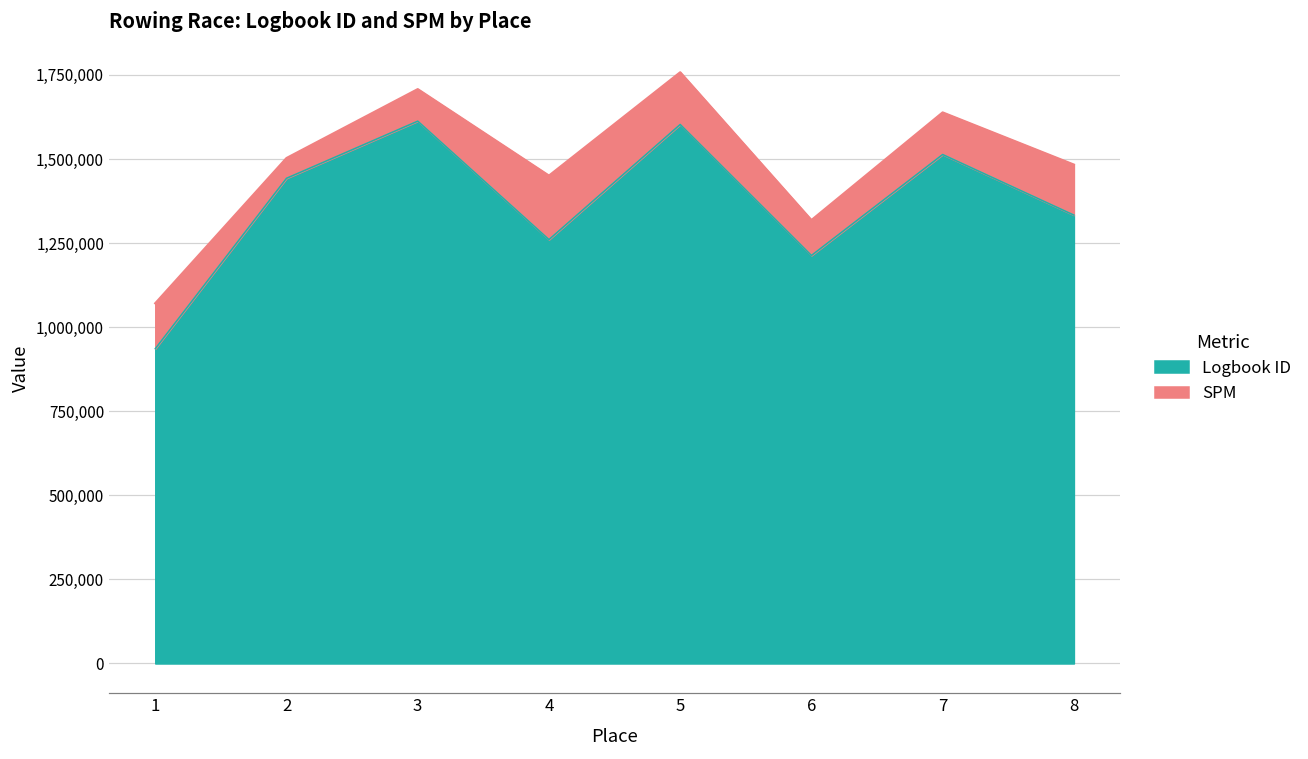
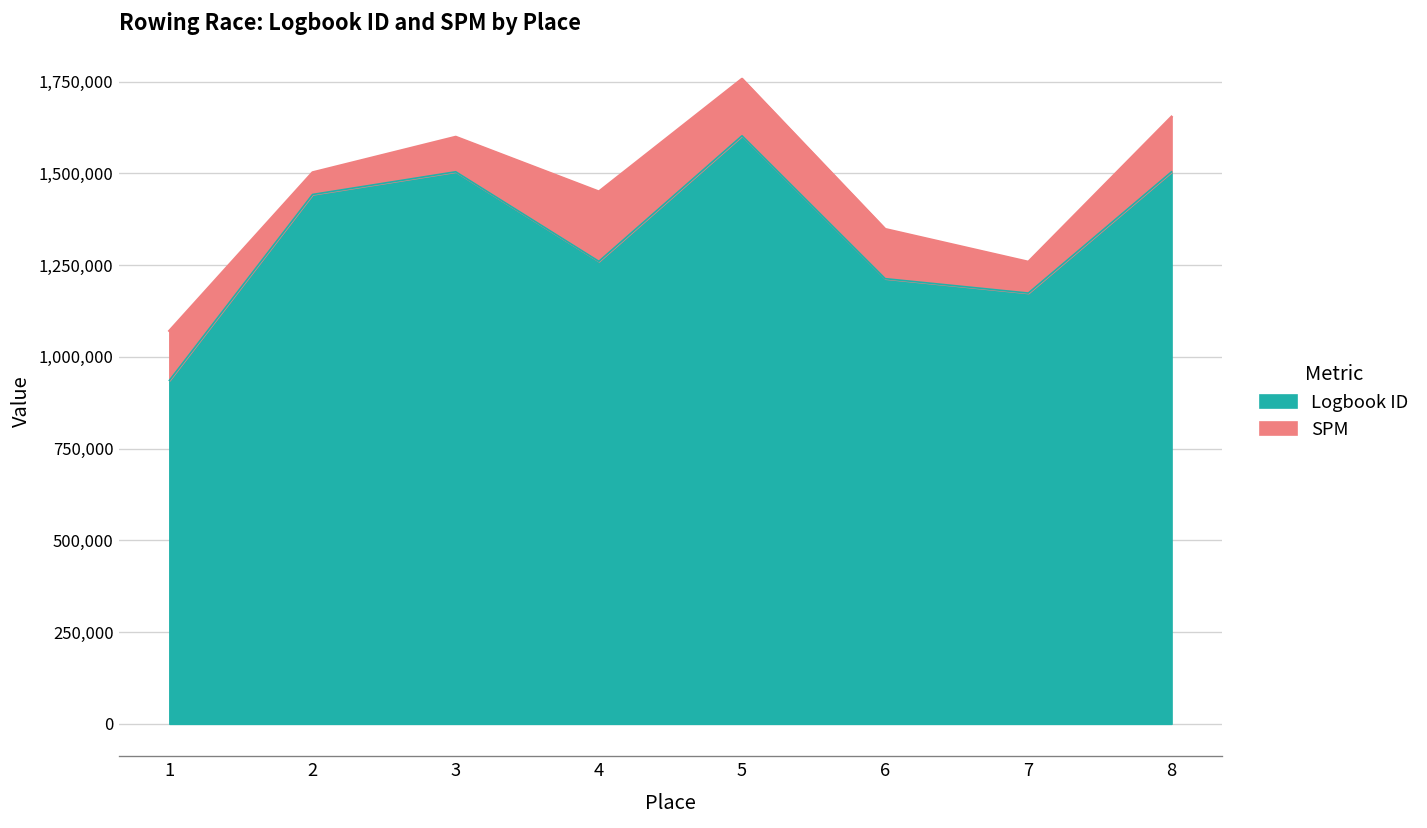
  {
    "Logbook ID": {
      "1": "940,000",
      "2": "1,440,000",
-     "3": "1,610,000",
+     "3": "1,500,000",
      "4": "1,260,000",
      "5": "1,600,000",
      "6": "1,210,000",
-     "7": "1,510,000",
-     "8": "1,330,000"
+     "7": "1,170,000",
+     "8": "1,500,000"
    },
    "SPM": {
      "1": "140,000",
      "2": "60,000",
      "3": "100,000",
      "4": "190,000",
      "5": "160,000",
-     "6": "110,000",
-     "7": "130,000",
+     "6": "140,000",
+     "7": "90,000",
      "8": "150,000"
    }
  }
